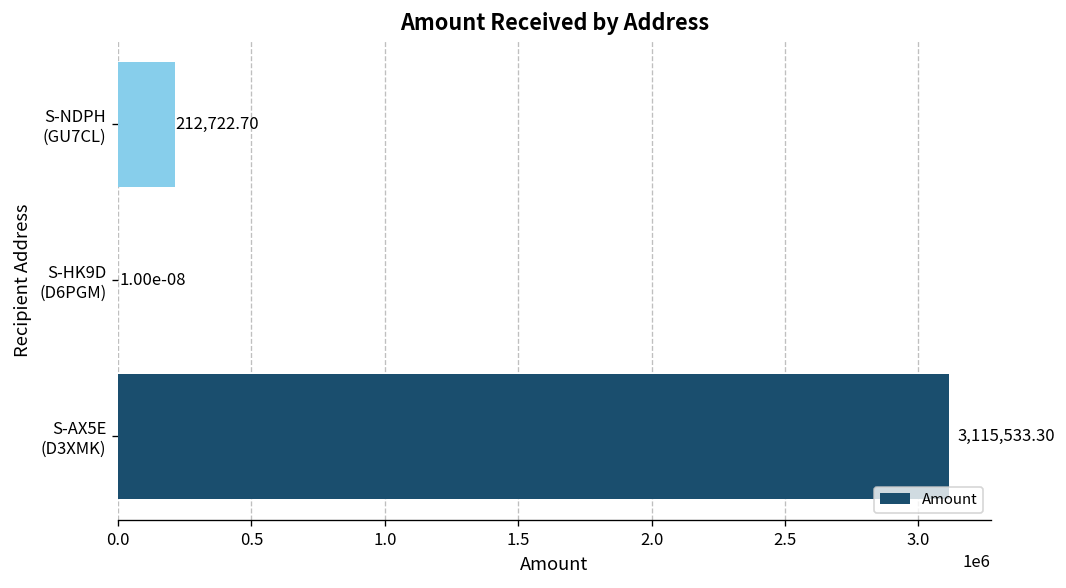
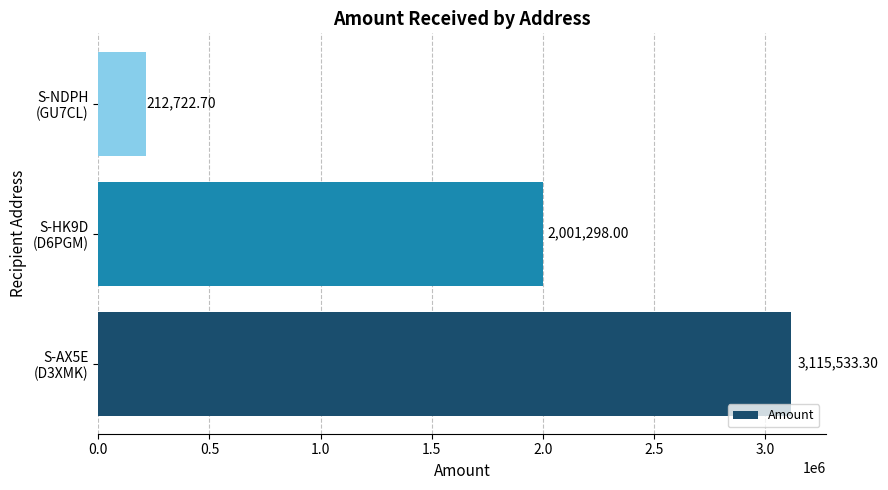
  {
    "S-NDPH (GU7CL)": "212,722.70",
-   "S-HK9D (D6PGM)": "1.00e-08",
+   "S-HK9D (D6PGM)": "2,001,298.00",
    "S-AX5E (D3XMK)": "3,115,533.30"
  }
